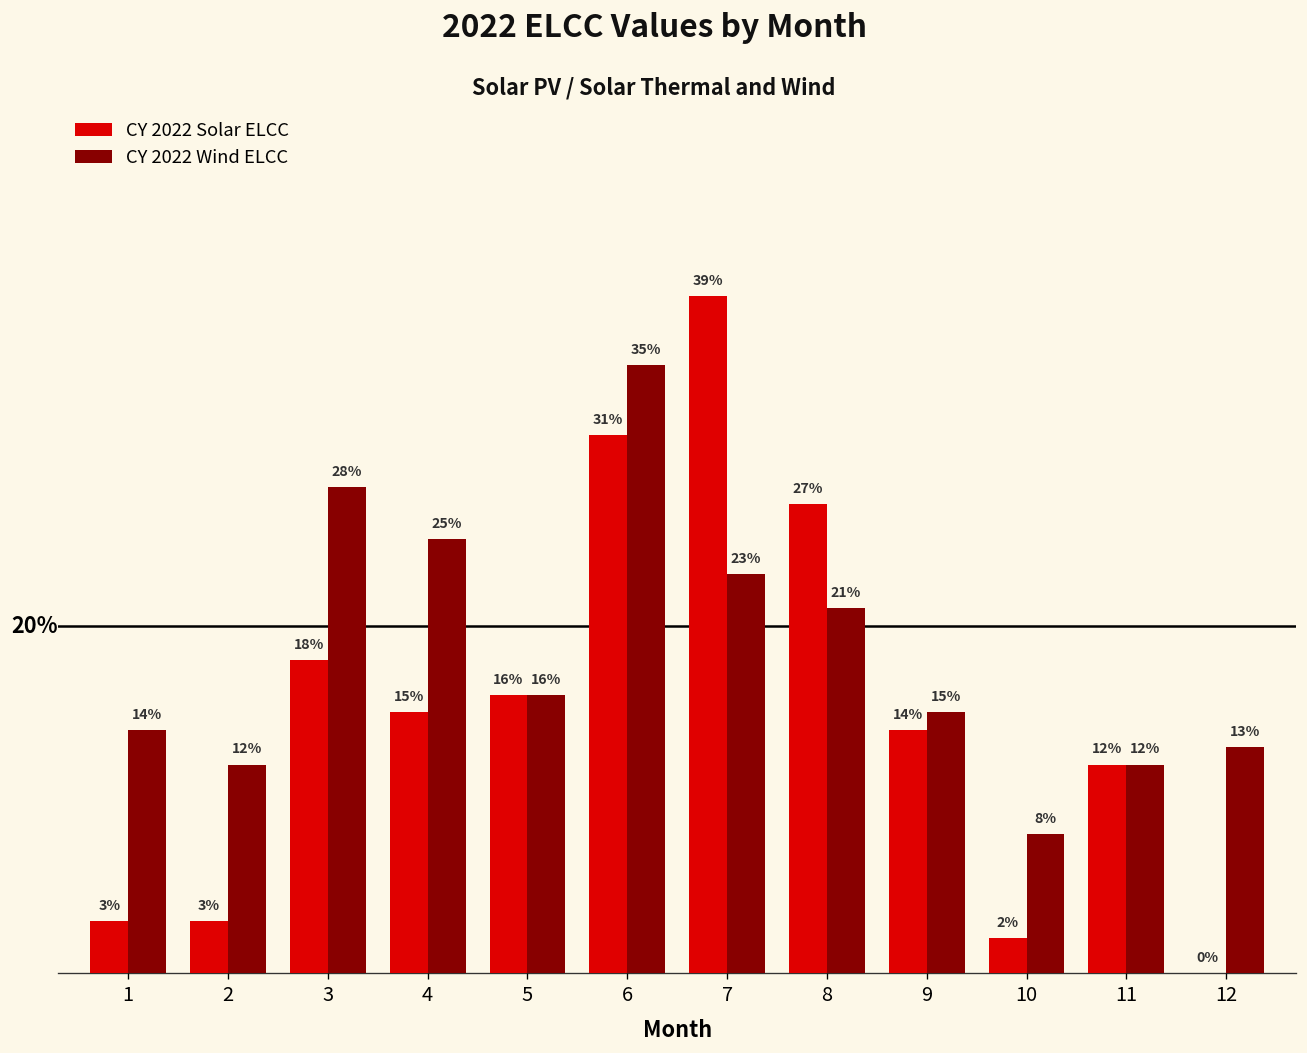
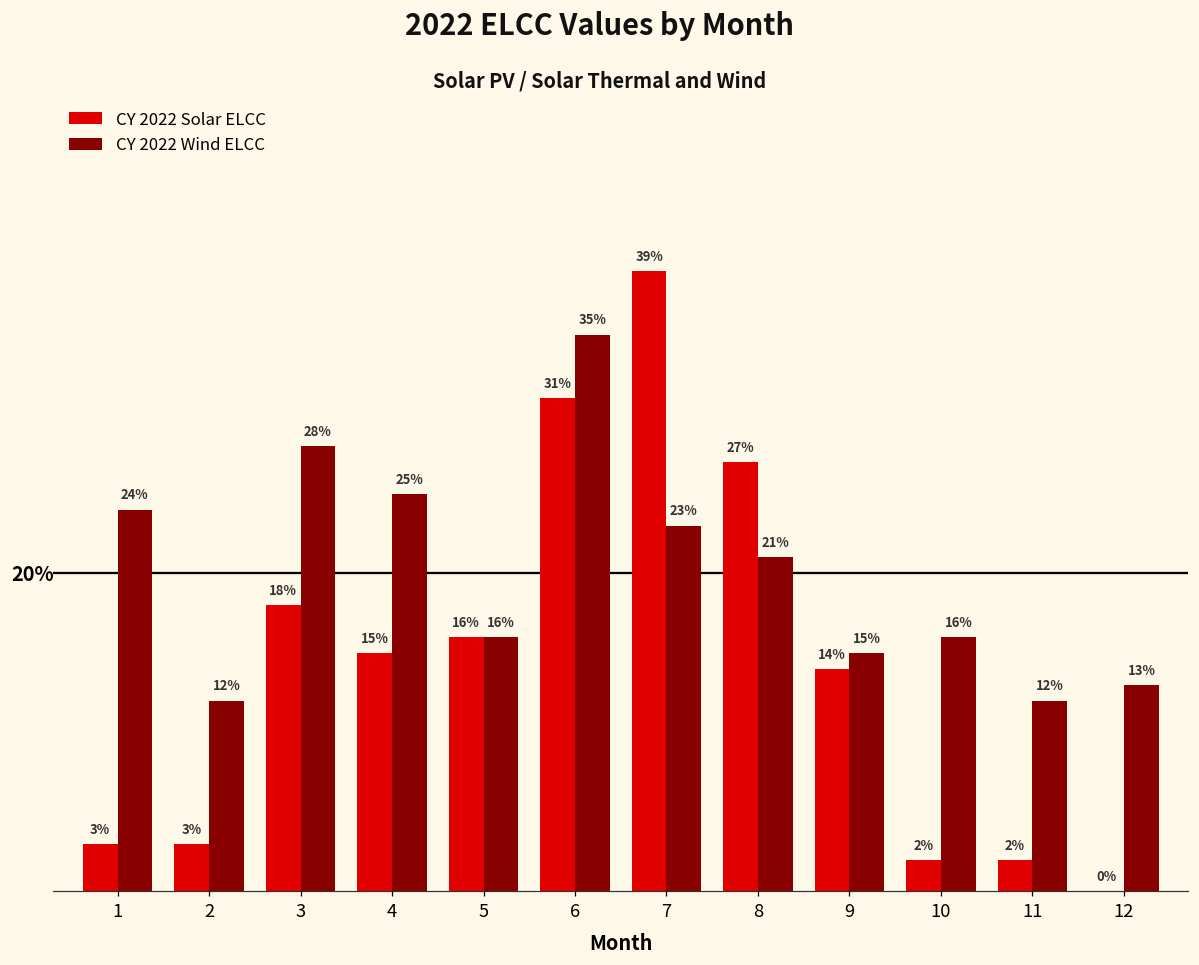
  {
    "CY 2022 Solar ELCC": {
      "1": "3%",
      "2": "3%",
      "3": "18%",
      "4": "15%",
      "5": "16%",
      "6": "31%",
      "7": "39%",
      "8": "27%",
      "9": "14%",
      "10": "2%",
-     "11": "12%",
+     "11": "2%",
      "12": "0%"
    },
    "CY 2022 Wind ELCC": {
-     "1": "14%",
+     "1": "24%",
      "2": "12%",
      "3": "28%",
      "4": "25%",
      "5": "16%",
      "6": "35%",
      "7": "23%",
      "8": "21%",
      "9": "15%",
-     "10": "8%",
+     "10": "16%",
      "11": "12%",
      "12": "13%"
    }
  }
